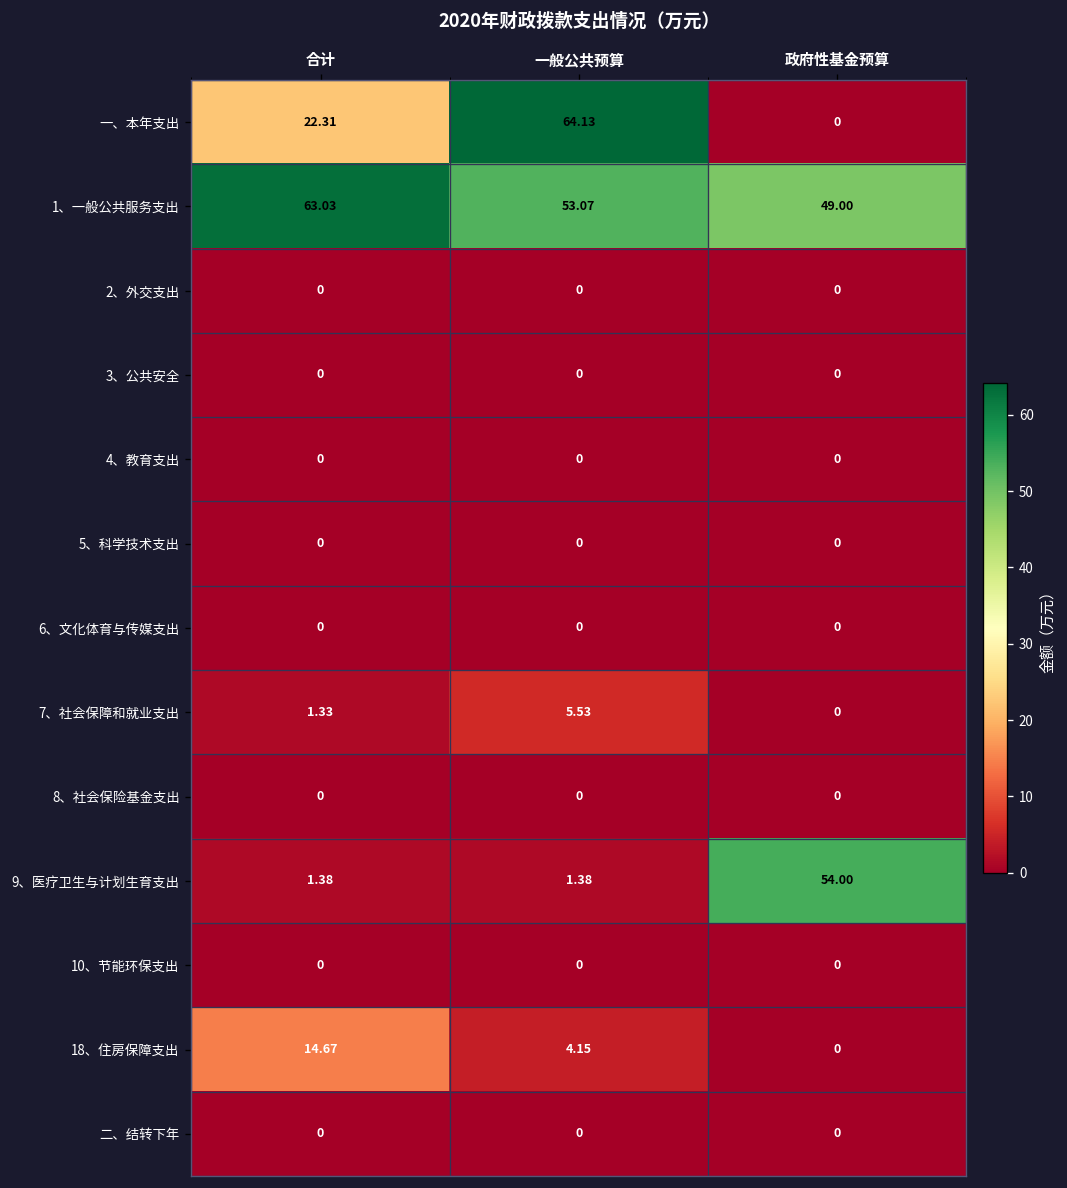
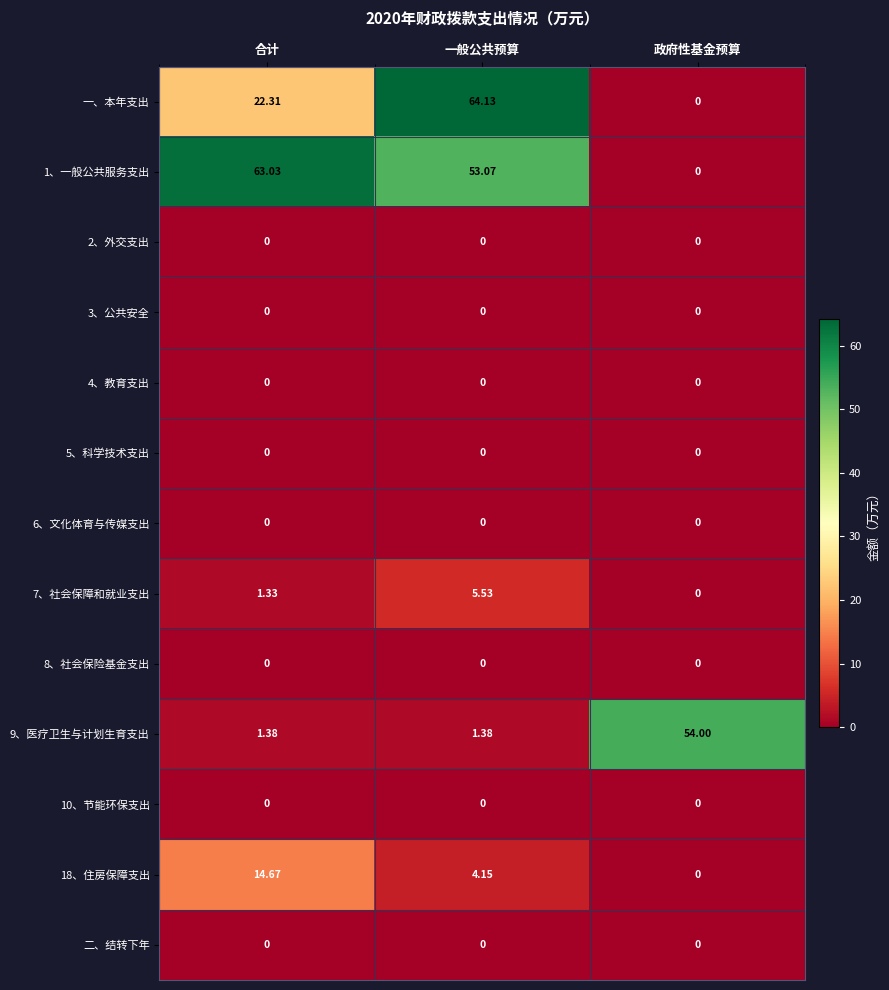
  {
    "一、本年支出": {
      "合计": 22.31,
      "一般公共预算": 64.13,
      "政府性基金预算": 0
    },
    "1、一般公共服务支出": {
      "合计": 63.03,
      "一般公共预算": 53.07,
-     "政府性基金预算": 49.00
+     "政府性基金预算": 0
    },
    "2、外交支出": {
      "合计": 0,
      "一般公共预算": 0,
      "政府性基金预算": 0
    },
    "3、公共安全": {
      "合计": 0,
      "一般公共预算": 0,
      "政府性基金预算": 0
    },
    "4、教育支出": {
      "合计": 0,
      "一般公共预算": 0,
      "政府性基金预算": 0
    },
    "5、科学技术支出": {
      "合计": 0,
      "一般公共预算": 0,
      "政府性基金预算": 0
    },
    "6、文化体育与传媒支出": {
      "合计": 0,
      "一般公共预算": 0,
      "政府性基金预算": 0
    },
    "7、社会保障和就业支出": {
      "合计": 1.33,
      "一般公共预算": 5.53,
      "政府性基金预算": 0
    },
    "8、社会保险基金支出": {
      "合计": 0,
      "一般公共预算": 0,
      "政府性基金预算": 0
    },
    "9、医疗卫生与计划生育支出": {
      "合计": 1.38,
      "一般公共预算": 1.38,
      "政府性基金预算": 54.00
    },
    "10、节能环保支出": {
      "合计": 0,
      "一般公共预算": 0,
      "政府性基金预算": 0
    },
    "18、住房保障支出": {
      "合计": 14.67,
      "一般公共预算": 4.15,
      "政府性基金预算": 0
    },
    "二、结转下年": {
      "合计": 0,
      "一般公共预算": 0,
      "政府性基金预算": 0
    }
  }
